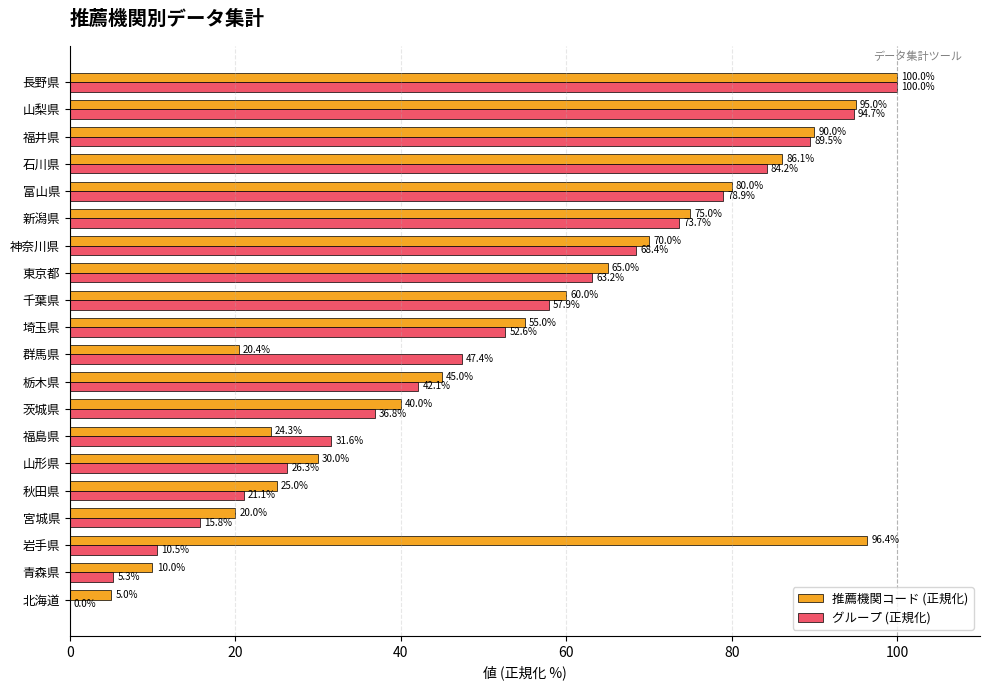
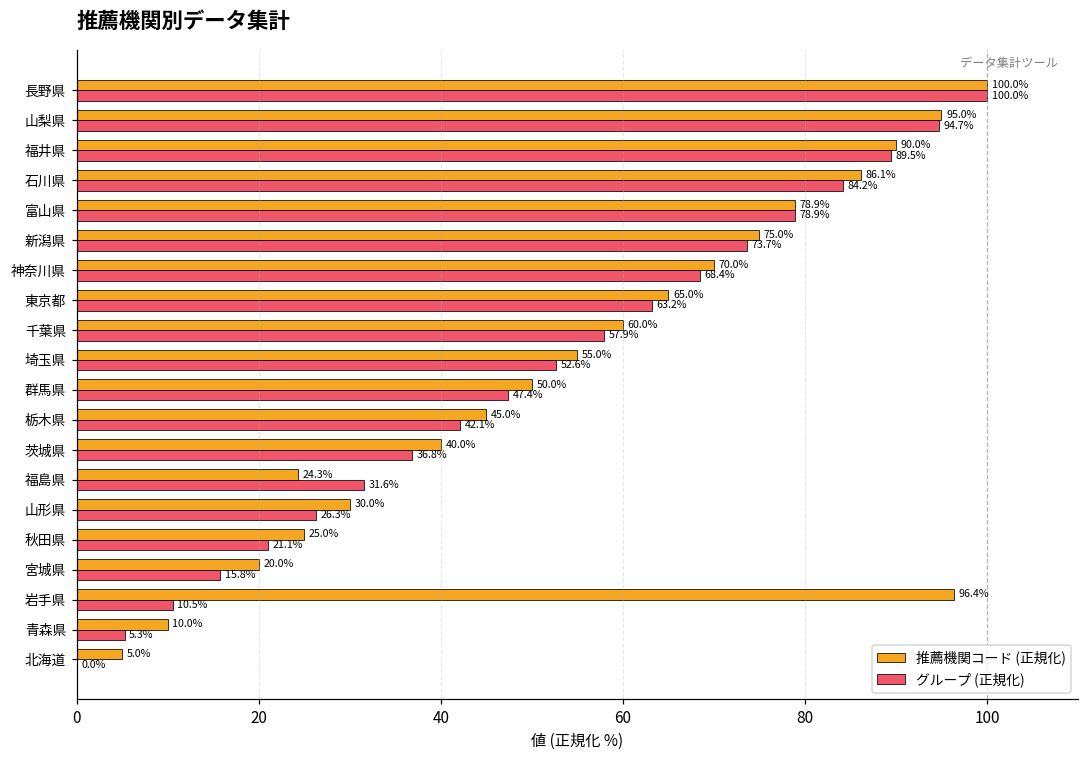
  {
    "推薦機関コード (正規化)": {
      "長野県": "100.0%",
      "山梨県": "95.0%",
      "福井県": "90.0%",
      "石川県": "86.1%",
-     "富山県": "80.0%",
+     "富山県": "78.9%",
      "新潟県": "75.0%",
      "神奈川県": "70.0%",
      "東京都": "65.0%",
      "千葉県": "60.0%",
      "埼玉県": "55.0%",
-     "群馬県": "20.4%",
+     "群馬県": "50.0%",
      "栃木県": "45.0%",
      "茨城県": "40.0%",
      "福島県": "24.3%",
      "山形県": "30.0%",
      "秋田県": "25.0%",
      "宮城県": "20.0%",
      "岩手県": "96.4%",
      "青森県": "10.0%",
      "北海道": "5.0%"
    },
    "グループ (正規化)": {
      "長野県": "100.0%",
      "山梨県": "94.7%",
      "福井県": "89.5%",
      "石川県": "84.2%",
      "富山県": "78.9%",
      "新潟県": "73.7%",
      "神奈川県": "68.4%",
      "東京都": "63.2%",
      "千葉県": "57.9%",
      "埼玉県": "52.6%",
      "群馬県": "47.4%",
      "栃木県": "42.1%",
      "茨城県": "36.8%",
      "福島県": "31.6%",
      "山形県": "26.3%",
      "秋田県": "21.1%",
      "宮城県": "15.8%",
      "岩手県": "10.5%",
      "青森県": "5.3%",
      "北海道": "0.0%"
    }
  }
